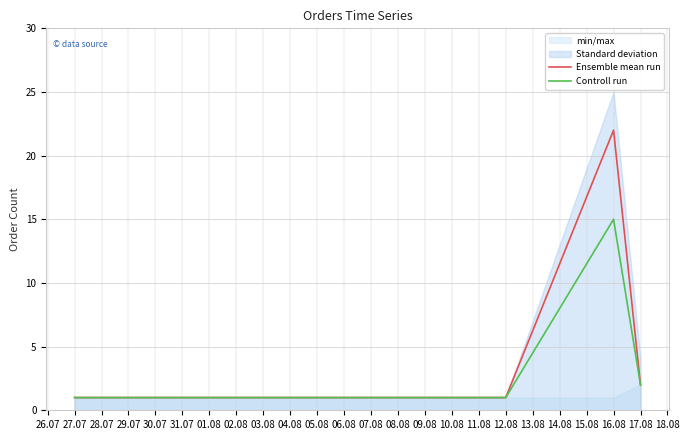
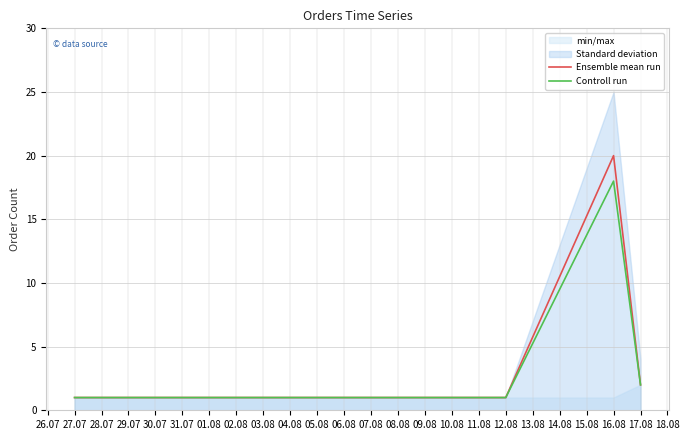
  {
    "Ensemble mean run": {
-     "16.08": 22
+     "16.08": 20
    },
    "Controll run": {
-     "16.08": 15
+     "16.08": 18
    }
  }
